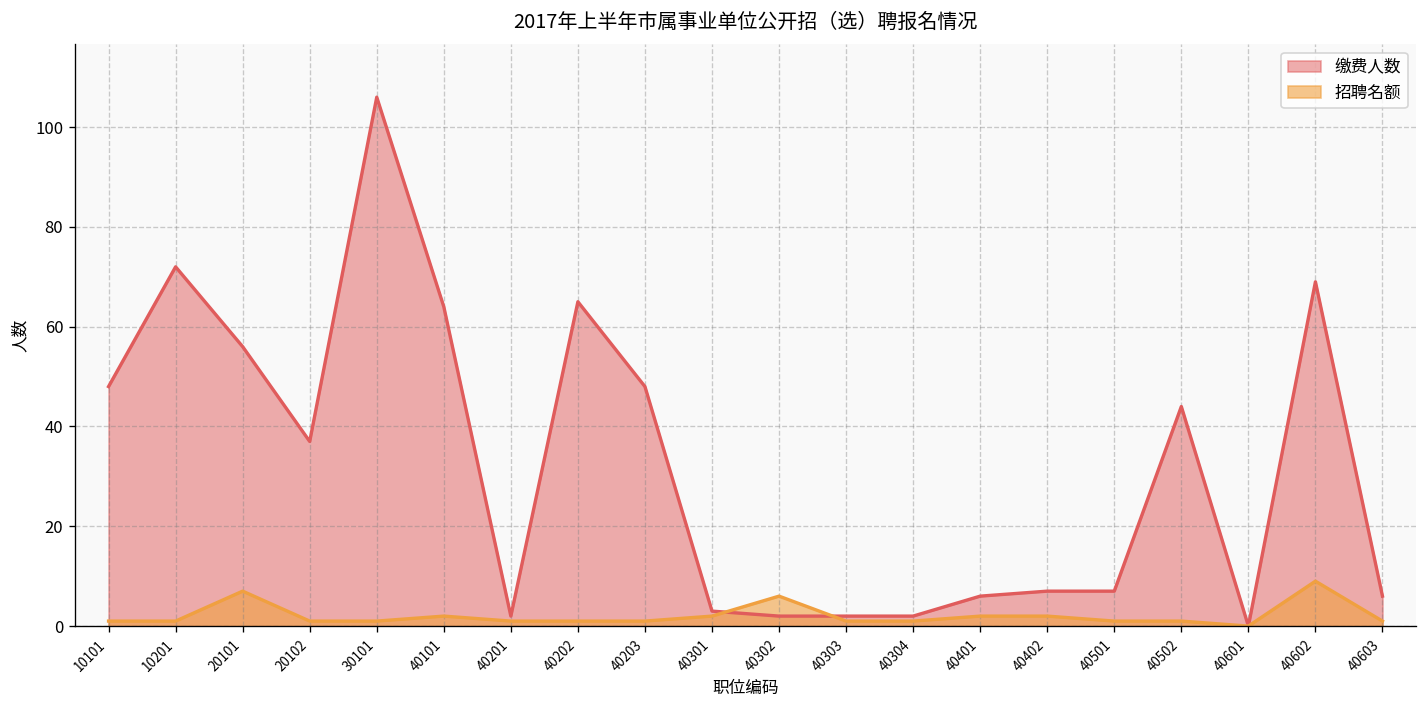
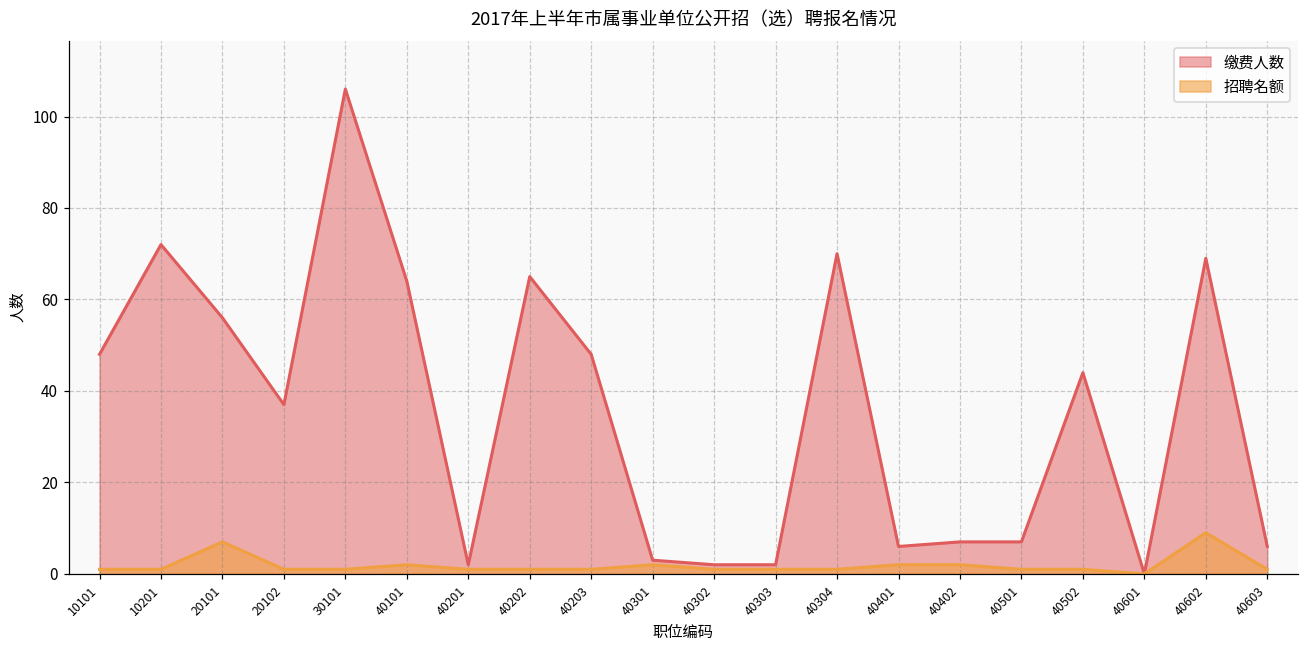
  {
    "缴费人数": {
      "10101": 48,
      "10201": 72,
      "20101": 56,
      "20102": 37,
      "30101": 106,
      "40101": 64,
      "40201": 2,
      "40202": 65,
      "40203": 48,
      "40301": 3,
      "40302": 2,
      "40303": 2,
-     "40304": 2,
+     "40304": 70,
      "40401": 6,
      "40402": 7,
      "40501": 7,
      "40502": 44,
      "40602": 69,
      "40603": 6
    },
    "招聘名额": {
      "10101": 1,
      "10201": 1,
      "20101": 7,
      "20102": 1,
      "30101": 1,
      "40101": 2,
      "40201": 1,
      "40202": 1,
      "40203": 1,
      "40301": 2,
-     "40302": 6,
+     "40302": 1,
      "40303": 1,
      "40304": 1,
      "40401": 2,
      "40402": 2,
      "40501": 1,
      "40502": 1,
      "40602": 9,
      "40603": 1
    }
  }
